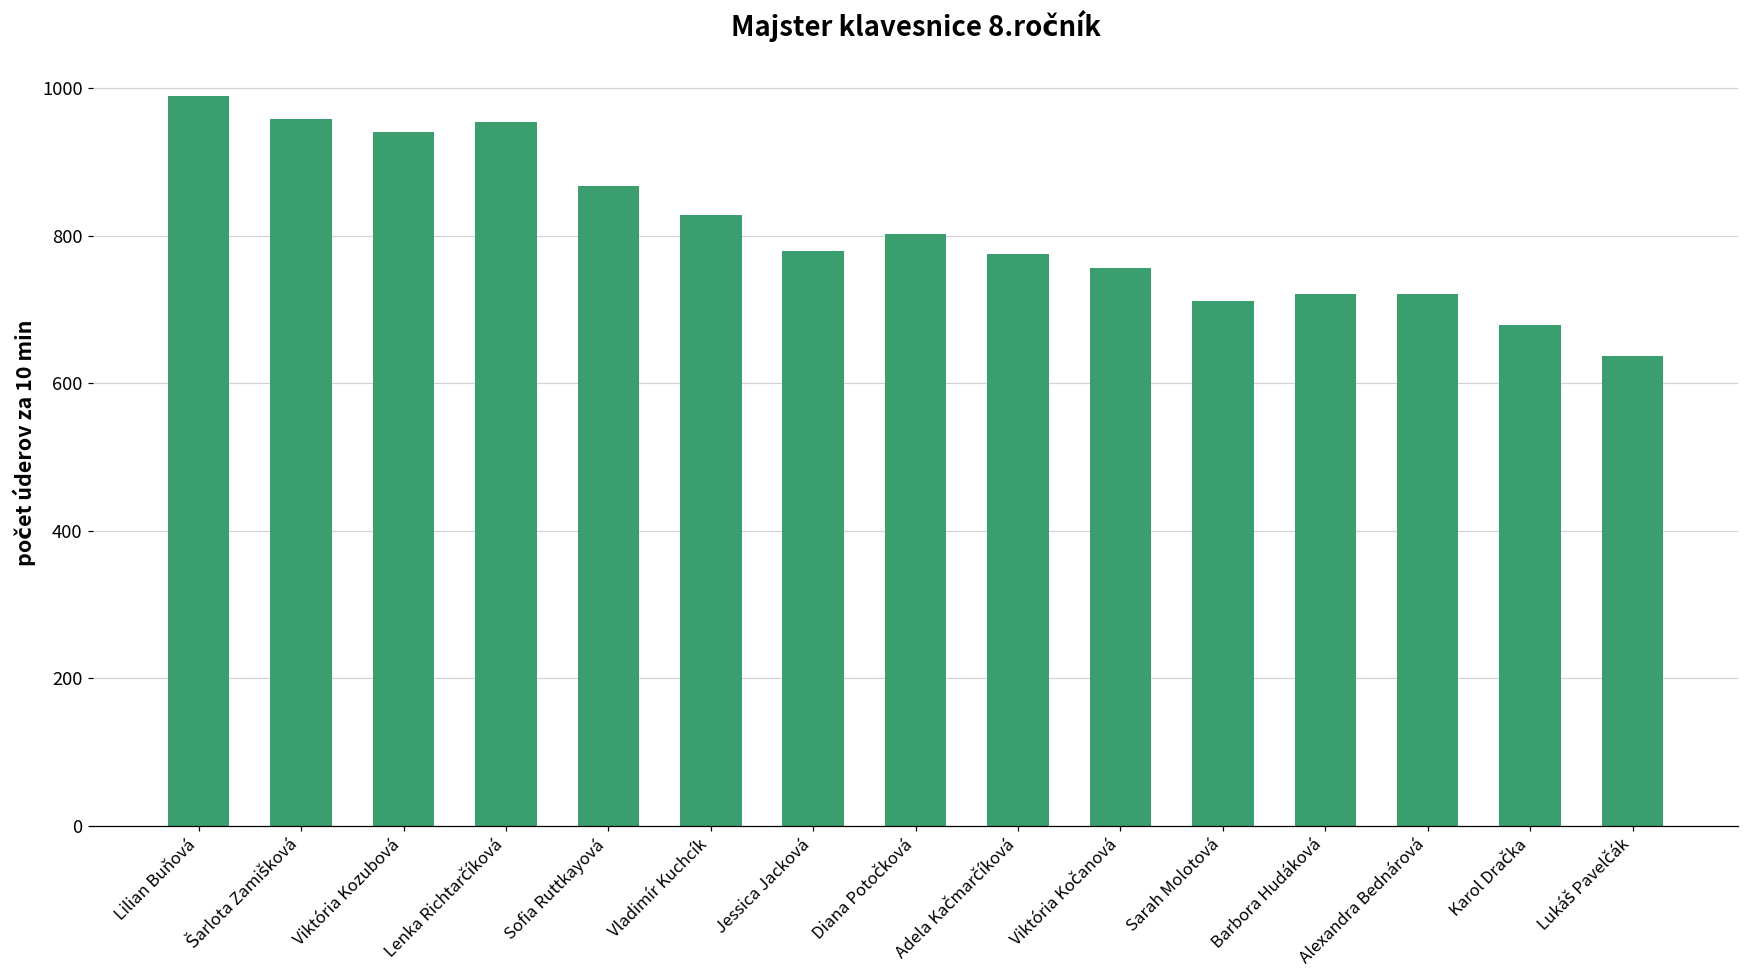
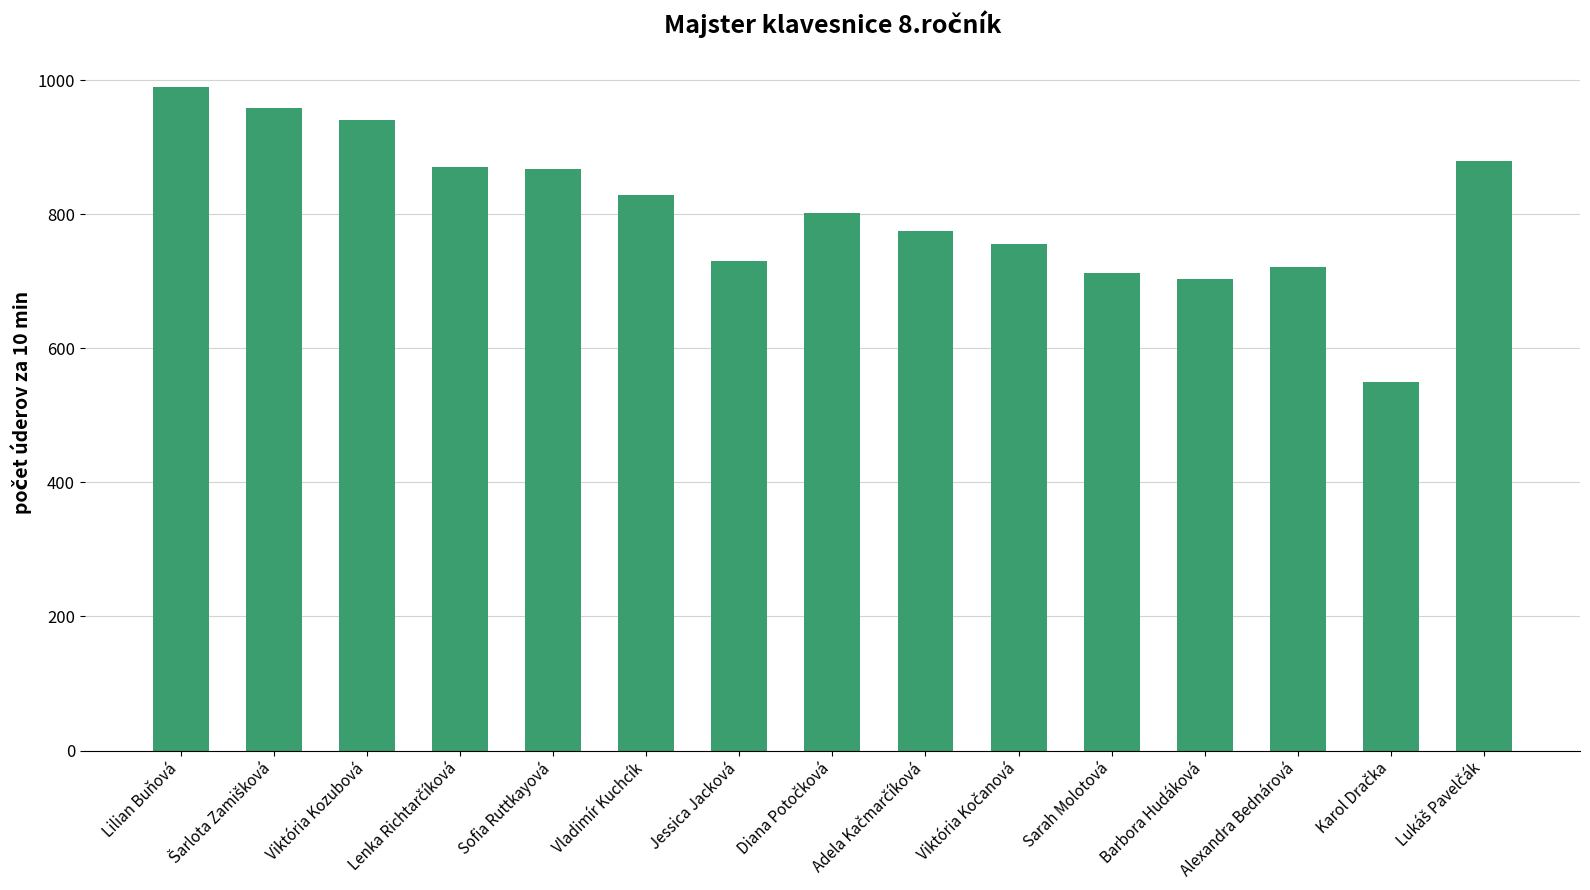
  {
    "Lilian Buňová": 990,
    "Šarlota Zamišková": 960,
    "Viktória Kozubová": 940,
-   "Lenka Richtarčíková": 950,
+   "Lenka Richtarčíková": 870,
    "Sofia Ruttkayová": 870,
    "Vladimír Kuchcík": 830,
-   "Jessica Jacková": 780,
+   "Jessica Jacková": 730,
    "Diana Potočková": 800,
    "Adela Kačmarčíková": 780,
    "Viktória Kočanová": 760,
    "Sarah Molotová": 710,
-   "Barbora Hudáková": 720,
+   "Barbora Hudáková": 700,
    "Alexandra Bednárová": 720,
-   "Karol Dračka": 680,
-   "Lukáš Pavelčák": 640
+   "Karol Dračka": 550,
+   "Lukáš Pavelčák": 880
  }
